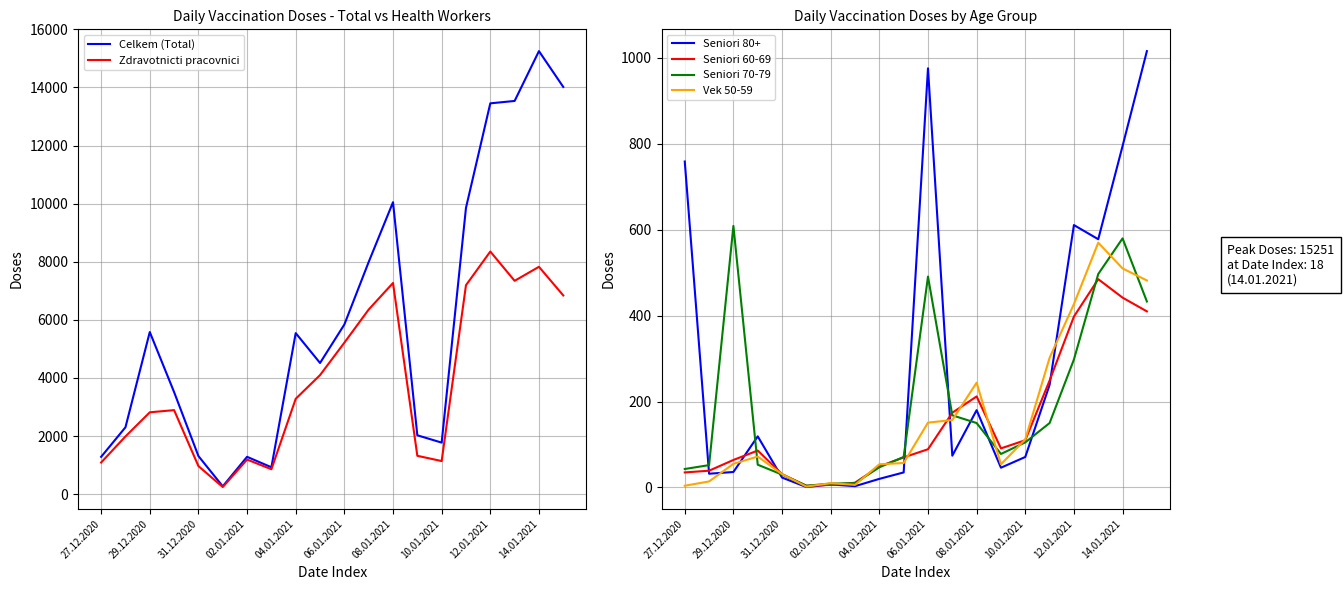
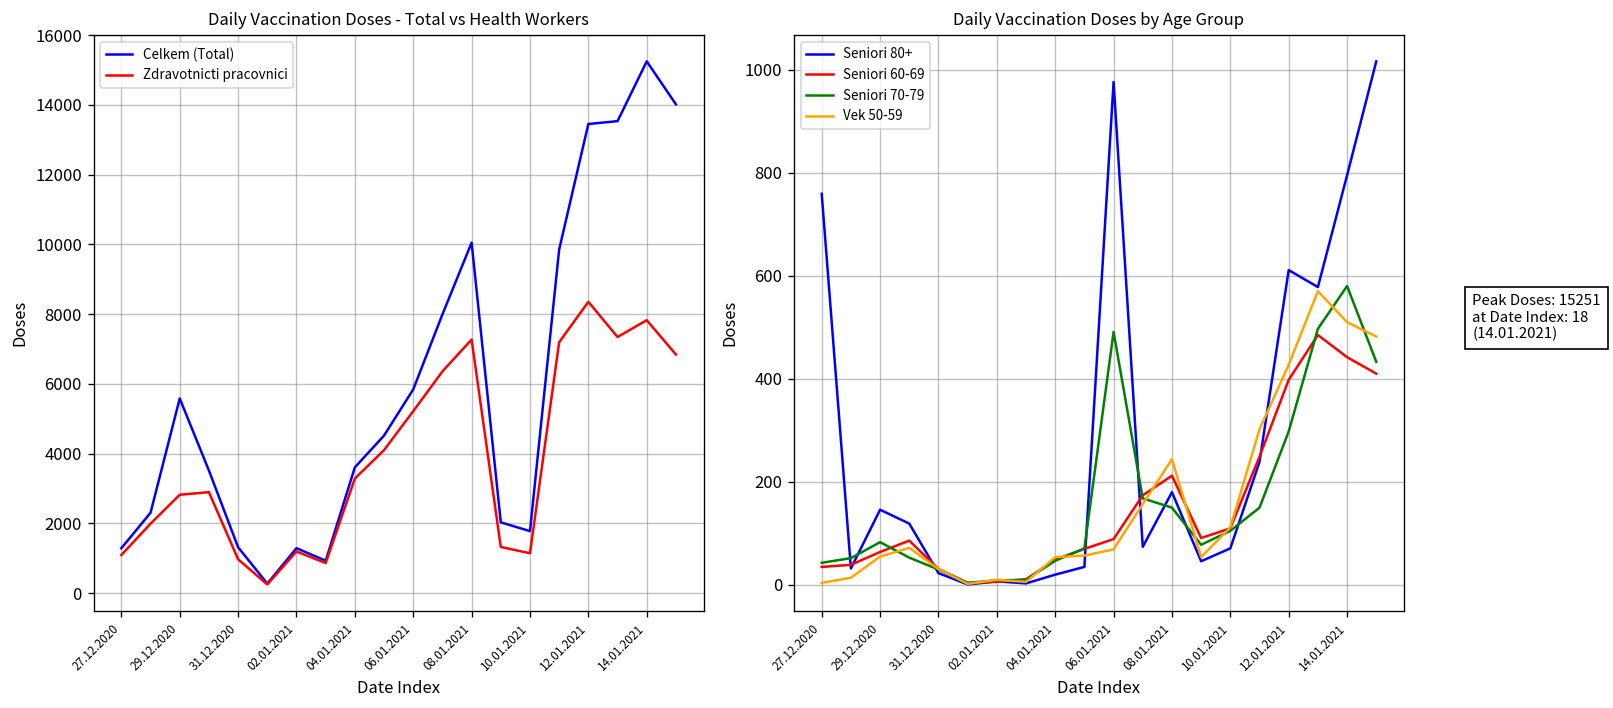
  {
    "Daily Vaccination Doses - Total vs Health Workers": {
      "Celkem (Total)": {
        "27.12.2020": 1300,
        "29.12.2020": 5600,
        "31.12.2020": 1300,
        "02.01.2021": 1300,
-       "04.01.2021": 5500,
+       "04.01.2021": 3600,
        "06.01.2021": 5800,
        "08.01.2021": 10100,
        "10.01.2021": 1800,
        "12.01.2021": 13500,
        "14.01.2021": 15300
      },
      "Zdravotnicti pracovnici": {
        "27.12.2020": 1100,
        "29.12.2020": 2800,
        "31.12.2020": 1000,
        "02.01.2021": 1200,
        "04.01.2021": 3300,
        "06.01.2021": 5200,
        "08.01.2021": 7300,
        "10.01.2021": 1100,
        "12.01.2021": 8400,
        "14.01.2021": 7800
      }
    },
    "Daily Vaccination Doses by Age Group": {
      "Seniori 80+": {
        "27.12.2020": 760,
-       "29.12.2020": 40,
+       "29.12.2020": 150,
        "31.12.2020": 20,
        "04.01.2021": 20,
        "06.01.2021": 980,
        "08.01.2021": 180,
        "10.01.2021": 70,
        "12.01.2021": 610,
        "14.01.2021": 800
      },
      "Seniori 60-69": {
        "27.12.2020": 40,
        "29.12.2020": 60,
        "06.01.2021": 90,
        "08.01.2021": 210,
        "12.01.2021": 400,
        "14.01.2021": 440
      },
      "Seniori 70-79": {
        "27.12.2020": 40,
-       "29.12.2020": 610,
+       "29.12.2020": 80,
        "06.01.2021": 490,
        "08.01.2021": 150,
        "12.01.2021": 300,
        "14.01.2021": 580
      },
      "Vek 50-59": {
        "27.12.2020": 0,
        "29.12.2020": 60,
-       "06.01.2021": 150,
+       "06.01.2021": 70,
        "08.01.2021": 240,
        "12.01.2021": 430,
        "14.01.2021": 510
      }
    }
  }
